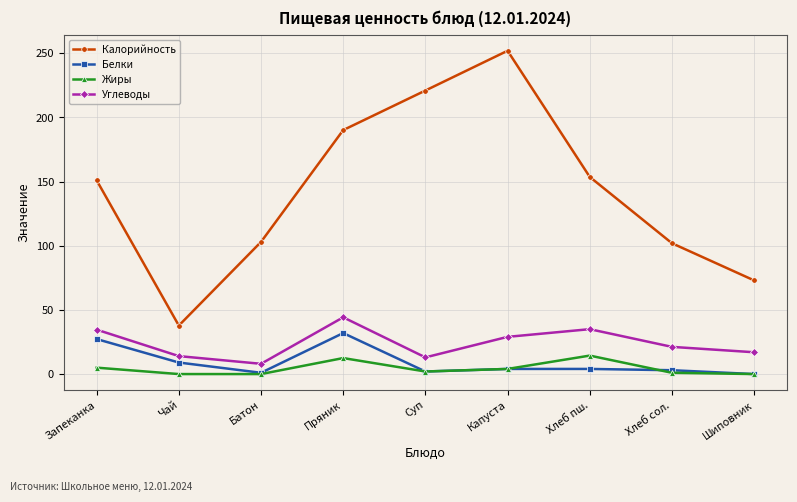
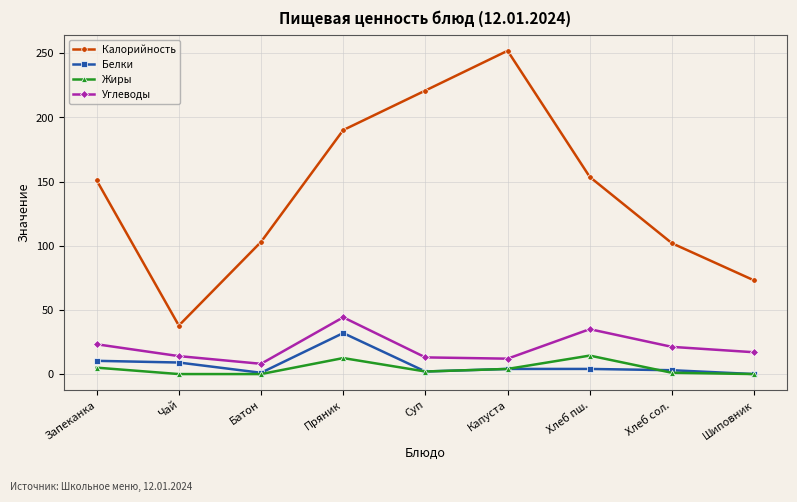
  {
    "Калорийность": {
      "Запеканка": 151,
      "Чай": 38,
      "Батон": 103,
      "Пряник": 190,
      "Суп": 221,
      "Капуста": 252,
      "Хлеб пш.": 154,
      "Хлеб сол.": 102,
      "Шиповник": 73
    },
    "Белки": {
-     "Запеканка": 27,
+     "Запеканка": 10,
      "Чай": 9,
      "Пряник": 32,
      "Хлеб пш.": 4,
      "Хлеб сол.": 3
    },
    "Жиры": {
      "Запеканка": 5,
      "Чай": 0,
      "Пряник": 12,
      "Хлеб пш.": 14,
      "Хлеб сол.": 1
    },
    "Углеводы": {
-     "Запеканка": 35,
+     "Запеканка": 23,
      "Чай": 14,
      "Батон": 8,
      "Пряник": 44,
      "Суп": 13,
-     "Капуста": 29,
+     "Капуста": 12,
      "Хлеб пш.": 35,
      "Хлеб сол.": 21,
      "Шиповник": 17
    }
  }
